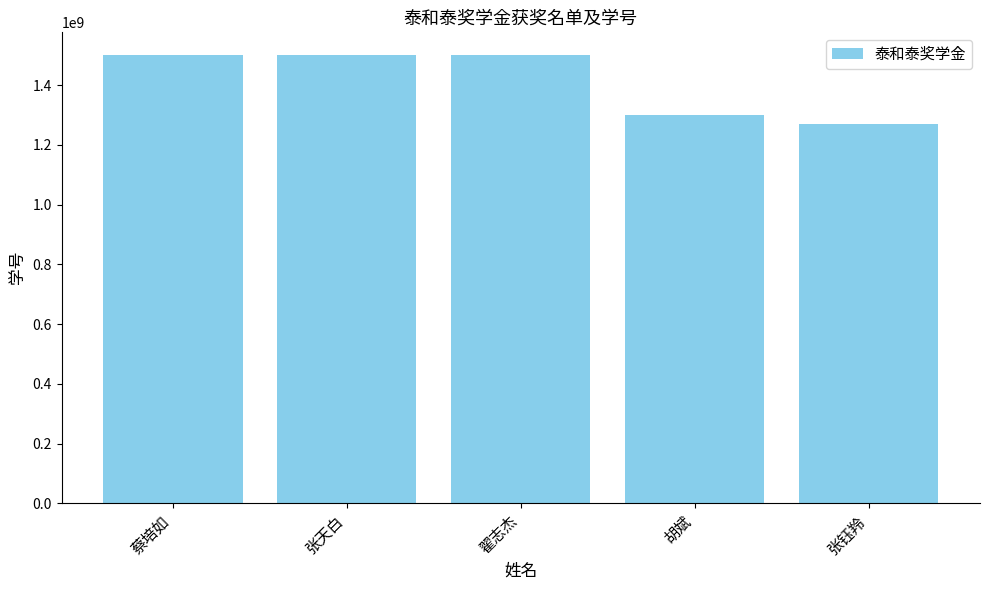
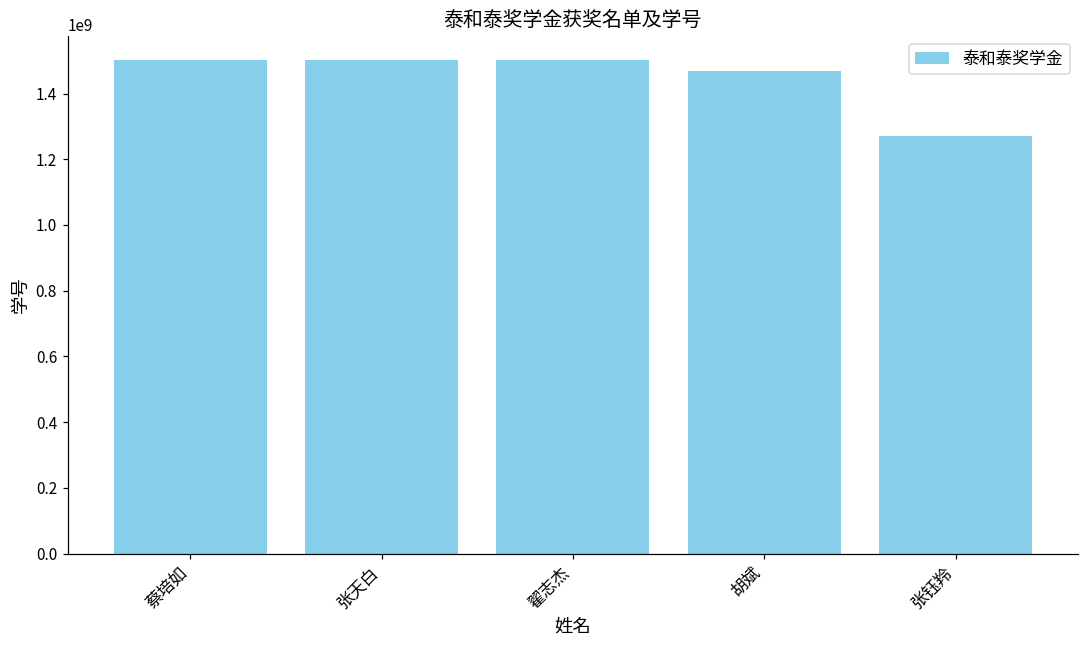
  {
    "蔡培如": 1500000000,
    "张天白": 1500000000,
    "翟志杰": 1500000000,
-   "胡斌": 1300000000,
+   "胡斌": 1470000000,
    "张钰羚": 1270000000
  }
